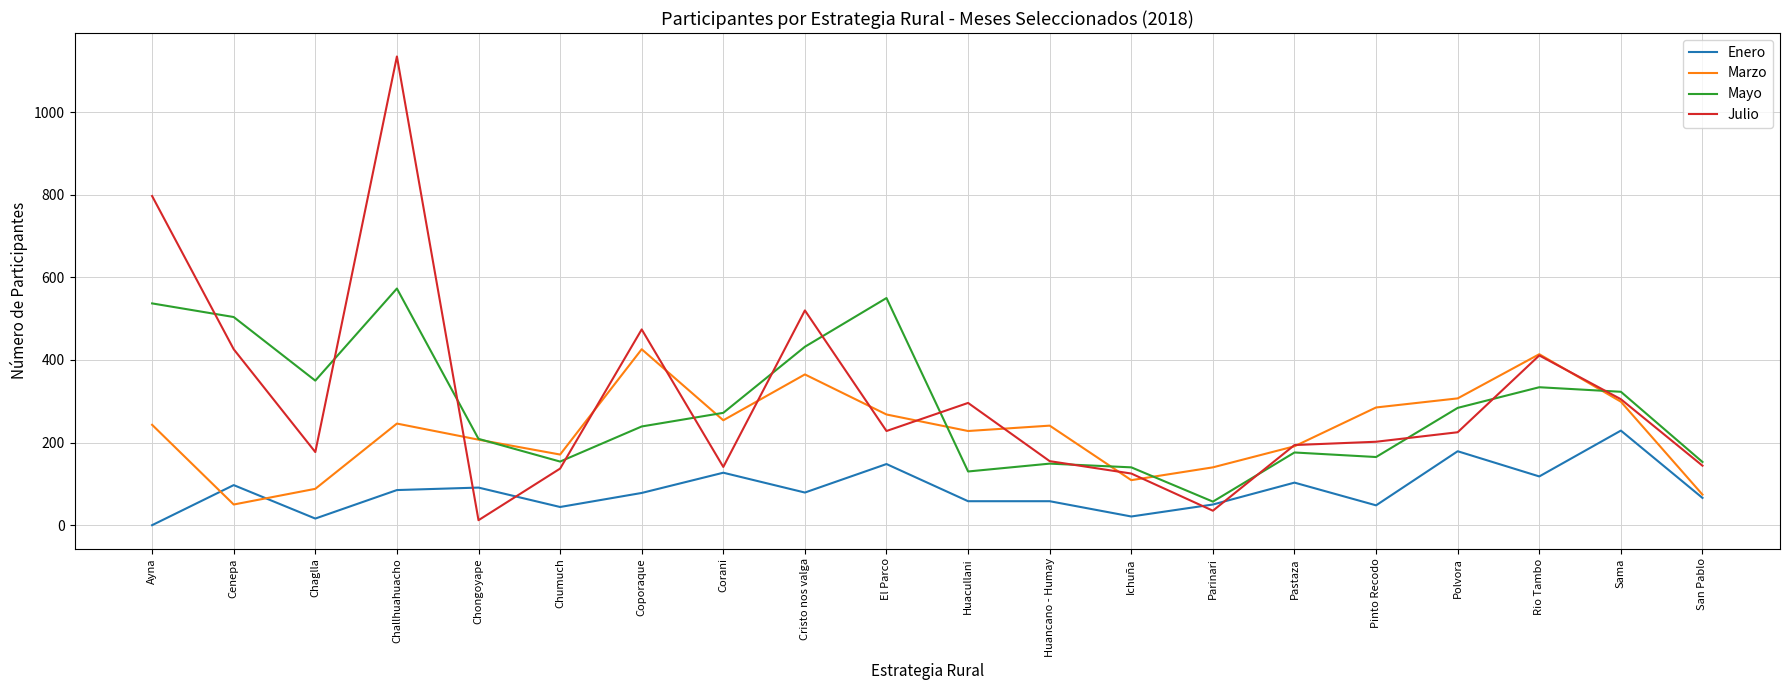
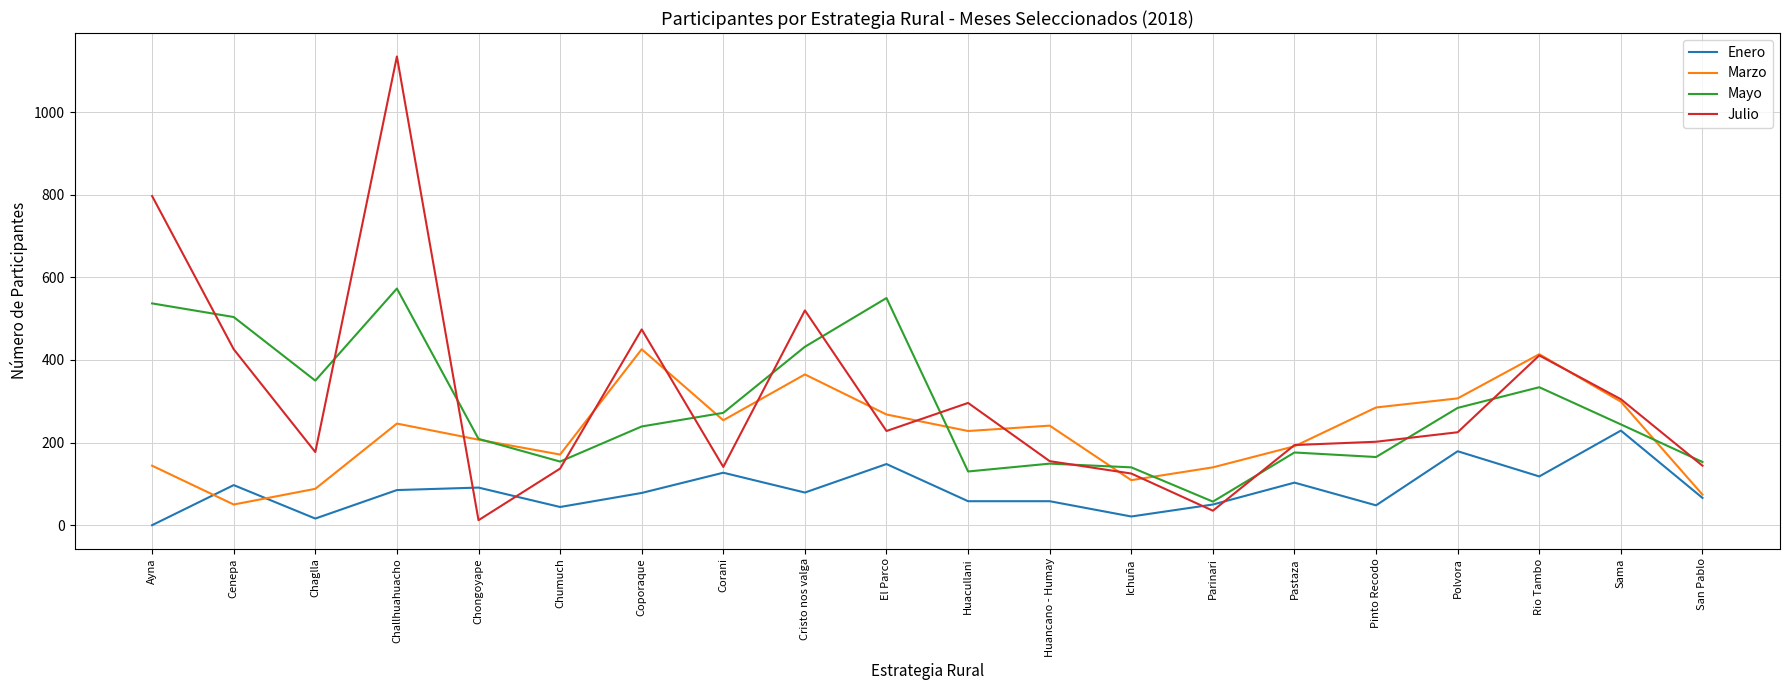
  {
    "Enero": {
      "Ayna": 0,
      "Cenepa": 100,
      "Chaglla": 20,
      "Challhuahuacho": 90,
      "Chongoyape": 90,
      "Chumuch": 40,
      "Coporaque": 80,
      "Corani": 130,
      "Cristo nos valga": 80,
      "El Parco": 150,
      "Huacullani": 60,
      "Huancano - Humay": 60,
      "Ichuña": 20,
      "Parinari": 50,
      "Pastaza": 100,
      "Pinto Recodo": 50,
      "Polvora": 180,
      "Rio Tambo": 120,
      "Sama": 230,
      "San Pablo": 70
    },
    "Marzo": {
-     "Ayna": 240,
+     "Ayna": 140,
      "Cenepa": 50,
      "Chaglla": 90,
      "Challhuahuacho": 250,
      "Chumuch": 170,
      "Coporaque": 430,
      "Corani": 250,
      "Cristo nos valga": 370,
      "El Parco": 270,
      "Huacullani": 230,
      "Huancano - Humay": 240,
      "Ichuña": 110,
      "Parinari": 140,
      "Pinto Recodo": 290,
      "Polvora": 310,
      "San Pablo": 70
    },
    "Mayo": {
      "Ayna": 540,
      "Cenepa": 500,
      "Chaglla": 350,
      "Challhuahuacho": 570,
      "Chumuch": 150,
      "Coporaque": 240,
      "Corani": 270,
      "Cristo nos valga": 430,
      "El Parco": 550,
      "Huacullani": 130,
      "Ichuña": 140,
      "Parinari": 60,
      "Pastaza": 180,
      "Pinto Recodo": 170,
      "Polvora": 280,
      "Rio Tambo": 330,
-     "Sama": 320,
+     "Sama": 240,
      "San Pablo": 150
    },
    "Julio": {
      "Ayna": 800,
      "Cenepa": 430,
      "Chaglla": 180,
      "Challhuahuacho": 1140,
      "Chongoyape": 10,
      "Chumuch": 140,
      "Coporaque": 470,
      "Corani": 140,
      "Cristo nos valga": 520,
      "El Parco": 230,
      "Huacullani": 300,
      "Ichuña": 130,
      "Parinari": 40,
      "Pinto Recodo": 200,
      "Polvora": 230,
      "San Pablo": 140
    }
  }
